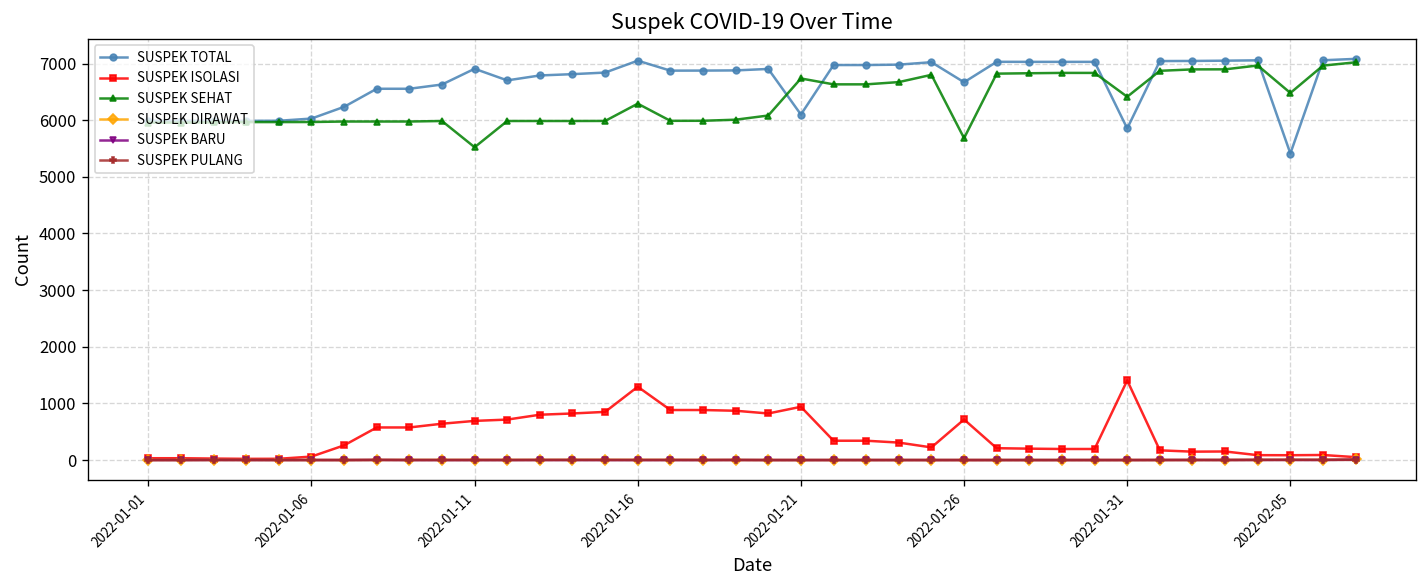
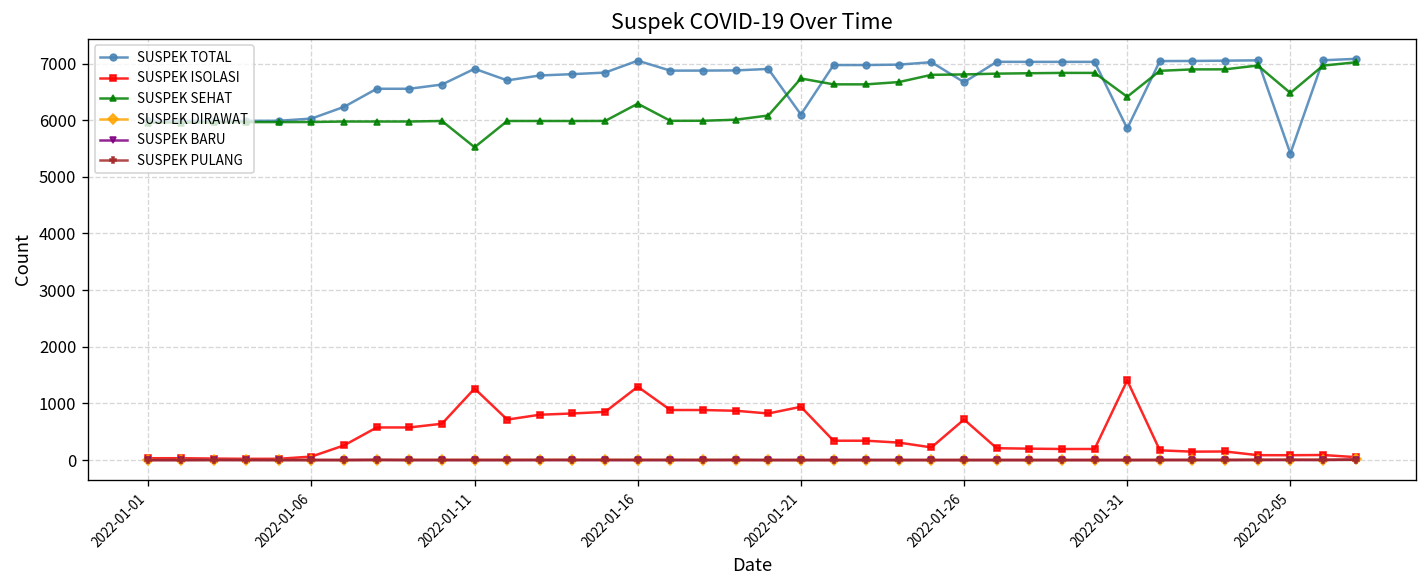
  {
    "SUSPEK TOTAL": {
      "2022-01-06": 6000,
      "2022-01-11": 6900,
      "2022-01-16": 7100,
      "2022-01-21": 6100,
      "2022-01-26": 6700,
      "2022-01-31": 5900,
      "2022-02-05": 5400
    },
    "SUSPEK ISOLASI": {
      "2022-01-06": 100,
-     "2022-01-11": 700,
+     "2022-01-11": 1300,
      "2022-01-16": 1300,
      "2022-01-21": 900,
      "2022-01-26": 700,
      "2022-01-31": 1400,
      "2022-02-05": 100
    },
    "SUSPEK SEHAT": {
      "2022-01-06": 6000,
      "2022-01-11": 5500,
      "2022-01-16": 6300,
      "2022-01-21": 6700,
-     "2022-01-26": 5700,
+     "2022-01-26": 6800,
      "2022-01-31": 6400,
      "2022-02-05": 6500
    },
    "SUSPEK PULANG": {
      "2022-01-06": 0,
      "2022-01-11": 0,
      "2022-01-16": 0,
      "2022-01-21": 0,
      "2022-01-26": 0,
      "2022-01-31": 0,
      "2022-02-05": 0
    }
  }
